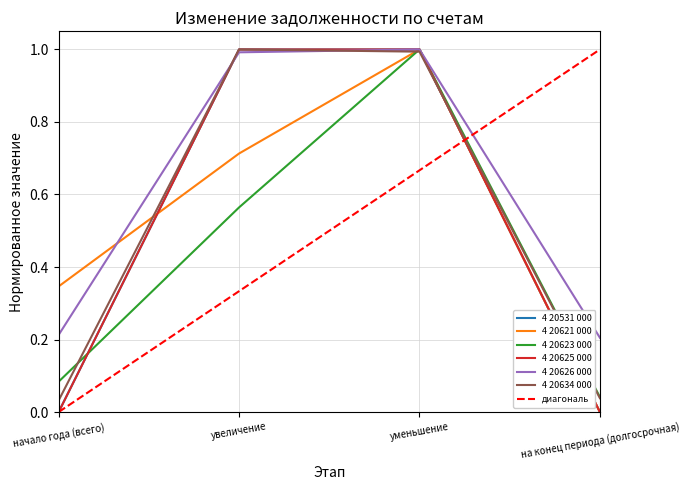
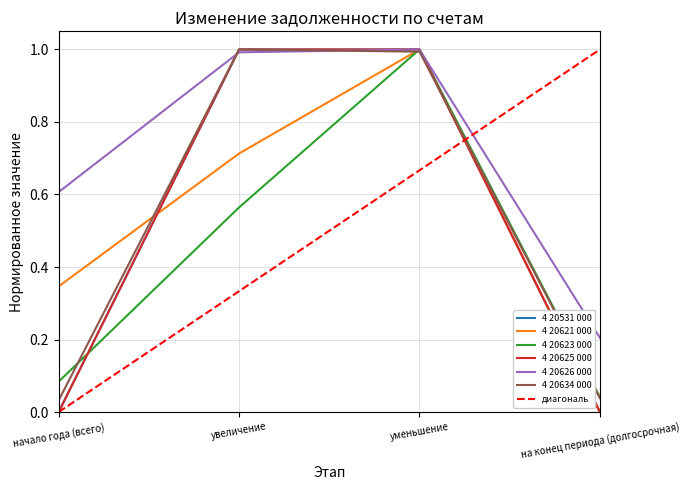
  {
    "4 20621 000": {
      "начало года (всего)": 0.35,
      "увеличение": 0.71
    },
    "4 20623 000": {
      "начало года (всего)": 0.08,
      "увеличение": 0.56
    },
    "4 20626 000": {
-     "начало года (всего)": 0.21,
+     "начало года (всего)": 0.61,
      "увеличение": 0.99,
      "на конец периода (долгосрочная)": 0.21
    },
    "4 20634 000": {
      "начало года (всего)": 0.03
    },
    "диагональ": {
      "на конец периода (долгосрочная)": 1.00
    }
  }
